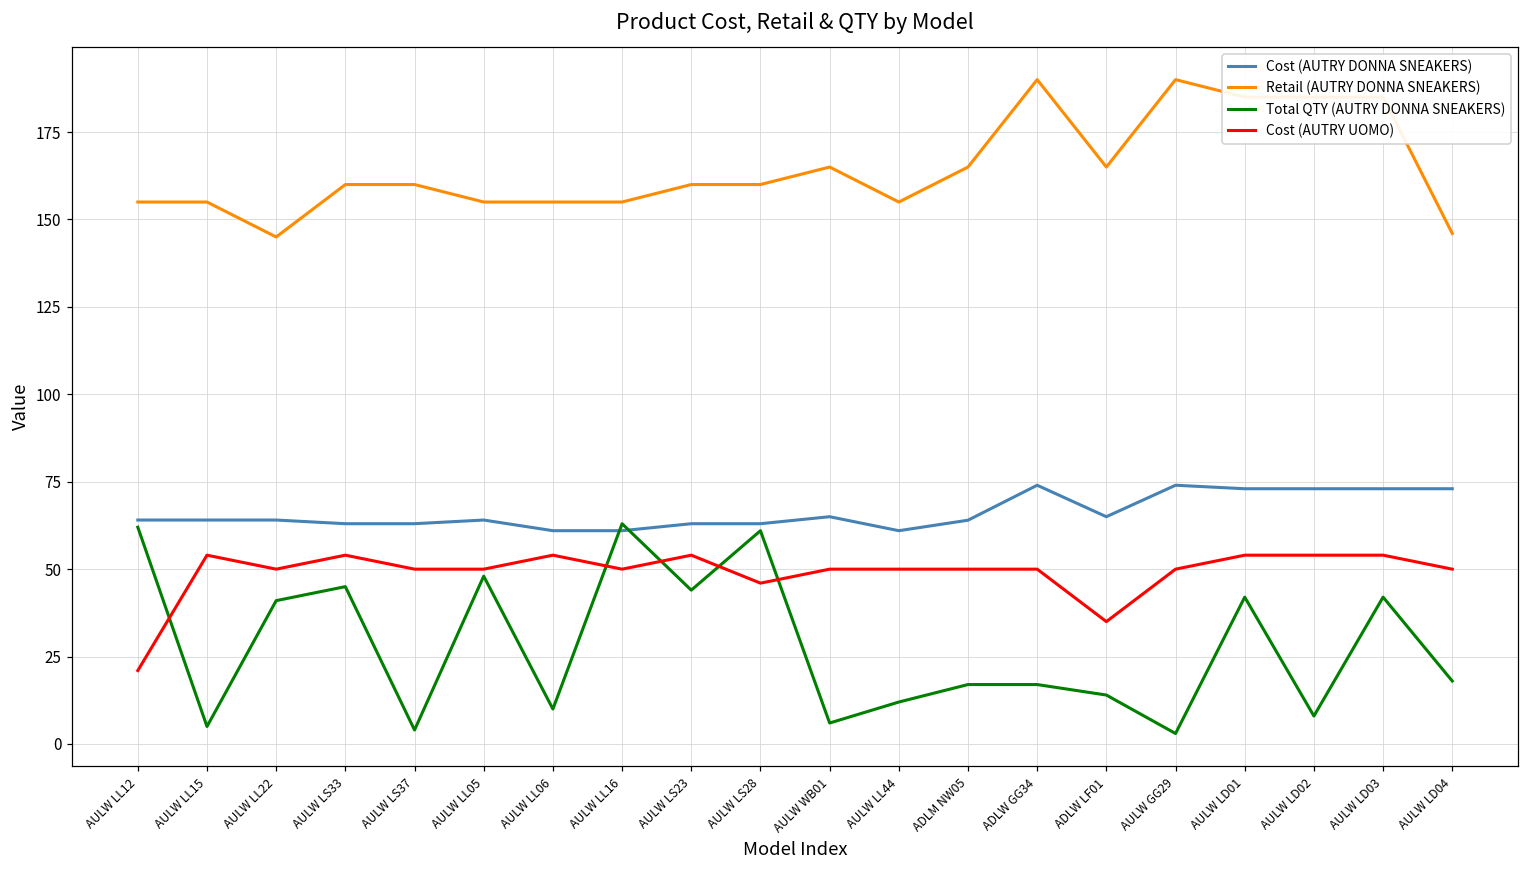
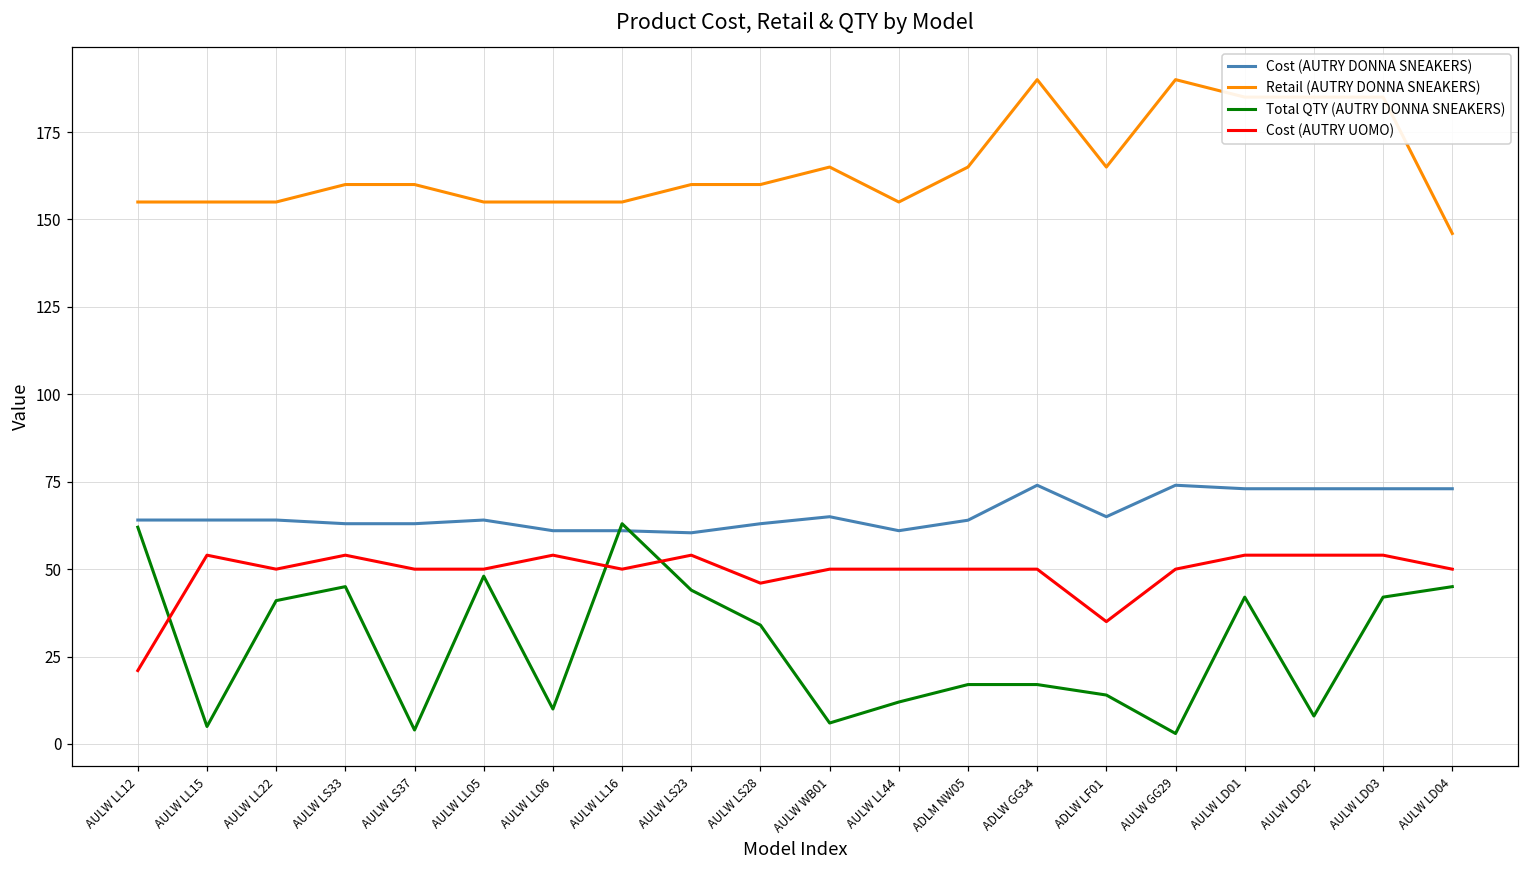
  {
    "Cost (AUTRY DONNA SNEAKERS)": {
      "AULW LL12": 64,
      "AULW LL15": 64,
      "AULW LL22": 64,
      "AULW LS33": 63,
      "AULW LS37": 63,
      "AULW LL05": 64,
      "AULW LL06": 61,
      "AULW LL16": 61,
-     "AULW LS23": 63,
+     "AULW LS23": 60,
      "AULW LS28": 63,
      "AULW WB01": 65,
      "AULW LL44": 61,
      "ADLM NW05": 64,
      "ADLW GG34": 74,
      "ADLW LF01": 65,
      "AULW GG29": 74,
      "AULW LD01": 73,
      "AULW LD02": 73,
      "AULW LD03": 73,
      "AULW LD04": 73
    },
    "Retail (AUTRY DONNA SNEAKERS)": {
      "AULW LL12": 155,
      "AULW LL15": 155,
-     "AULW LL22": 145,
+     "AULW LL22": 155,
      "AULW LS33": 160,
      "AULW LS37": 160,
      "AULW LL05": 155,
      "AULW LL06": 155,
      "AULW LL16": 155,
      "AULW LS23": 160,
      "AULW LS28": 160,
      "AULW WB01": 165,
      "AULW LL44": 155,
      "ADLM NW05": 165,
      "ADLW GG34": 190,
      "ADLW LF01": 165,
      "AULW GG29": 190,
      "AULW LD04": 146
    },
    "Total QTY (AUTRY DONNA SNEAKERS)": {
      "AULW LL12": 62,
      "AULW LL15": 5,
      "AULW LL22": 41,
      "AULW LS33": 45,
      "AULW LS37": 4,
      "AULW LL05": 48,
      "AULW LL06": 10,
      "AULW LL16": 63,
      "AULW LS23": 44,
-     "AULW LS28": 61,
+     "AULW LS28": 34,
      "AULW WB01": 6,
      "AULW LL44": 12,
      "ADLM NW05": 17,
      "ADLW GG34": 17,
      "ADLW LF01": 14,
      "AULW GG29": 3,
      "AULW LD01": 42,
      "AULW LD02": 8,
      "AULW LD03": 42,
-     "AULW LD04": 18
+     "AULW LD04": 45
    },
    "Cost (AUTRY UOMO)": {
      "AULW LL12": 21,
      "AULW LL15": 54,
      "AULW LL22": 50,
      "AULW LS33": 54,
      "AULW LS37": 50,
      "AULW LL05": 50,
      "AULW LL06": 54,
      "AULW LL16": 50,
      "AULW LS23": 54,
      "AULW LS28": 46,
      "AULW WB01": 50,
      "AULW LL44": 50,
      "ADLM NW05": 50,
      "ADLW GG34": 50,
      "ADLW LF01": 35,
      "AULW GG29": 50,
      "AULW LD01": 54,
      "AULW LD02": 54,
      "AULW LD03": 54,
      "AULW LD04": 50
    }
  }
